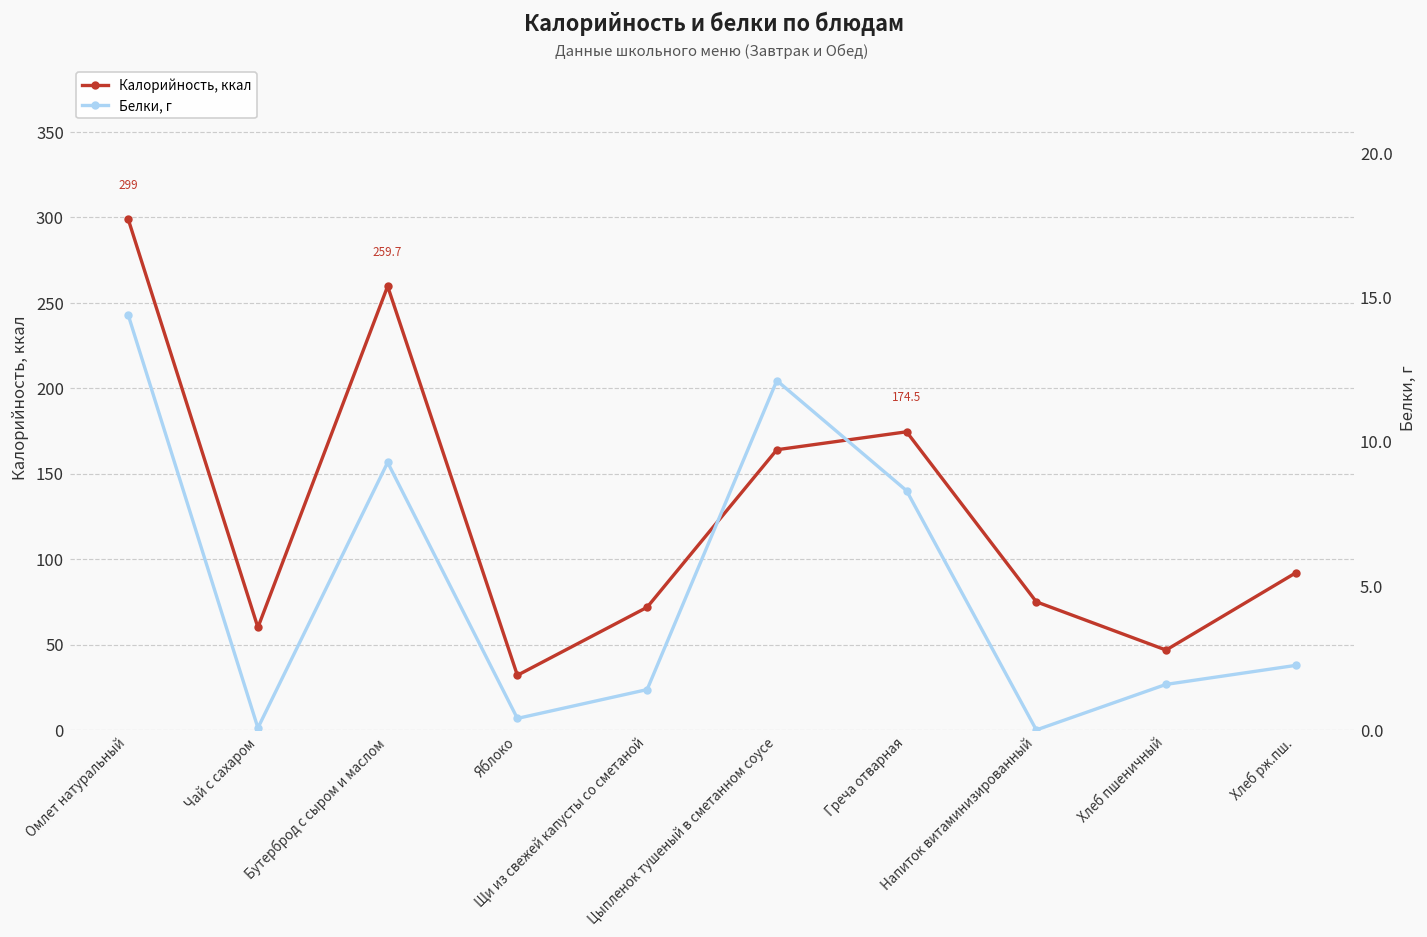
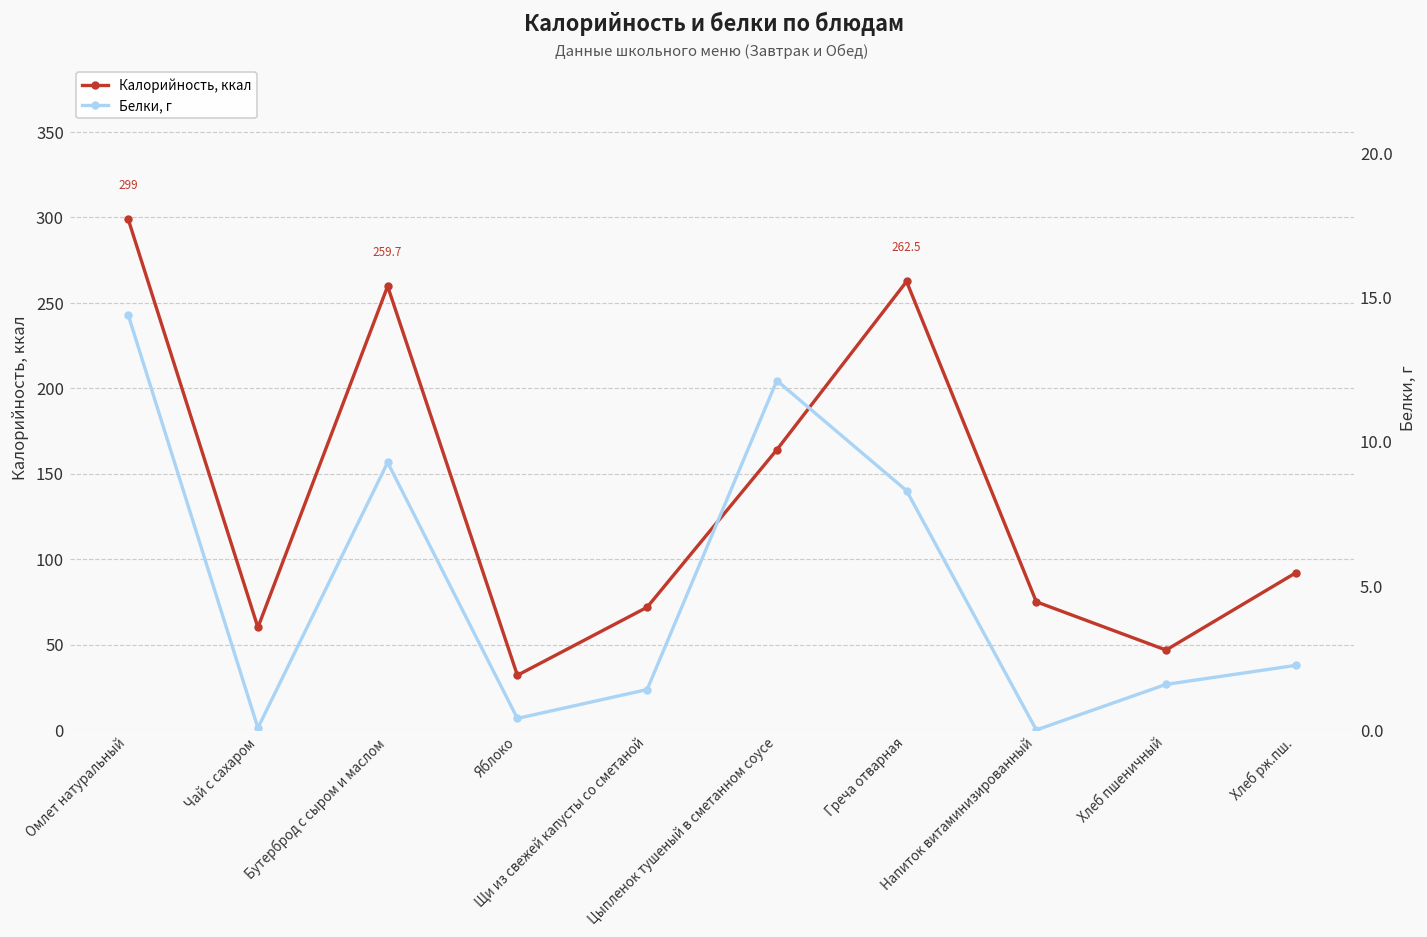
  {
    "Калорийность, ккал": {
      "Омлет натуральный": 299,
      "Бутерброд с сыром и маслом": 259.7,
-     "Греча отварная": 174.5
+     "Греча отварная": 262.5
    }
  }
